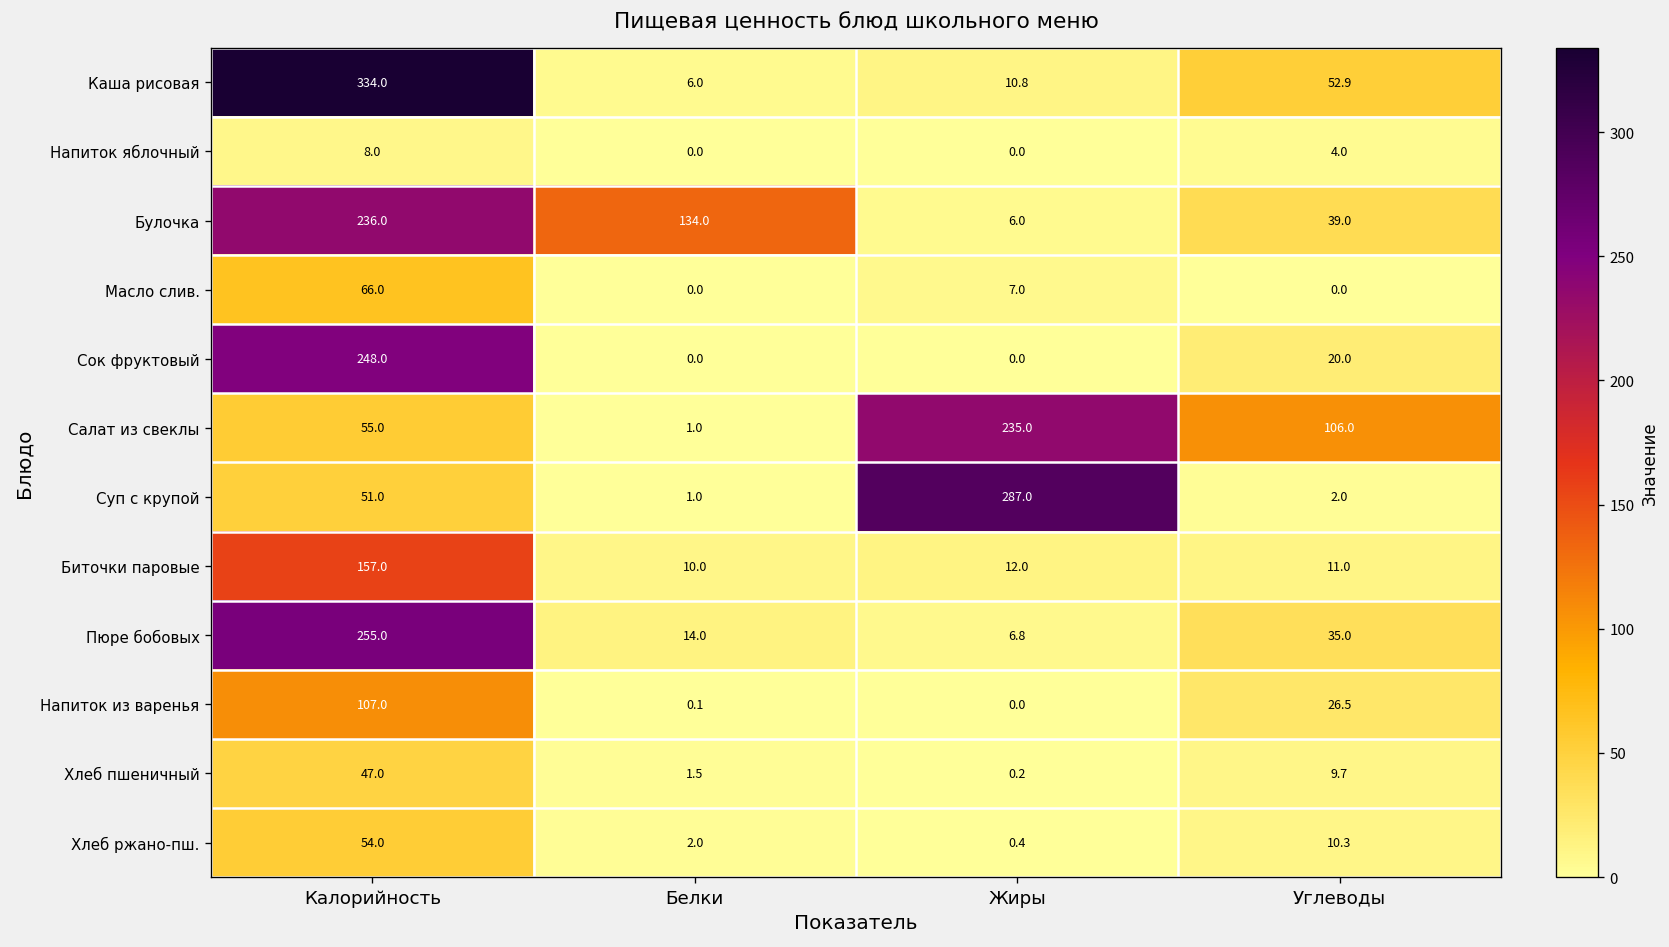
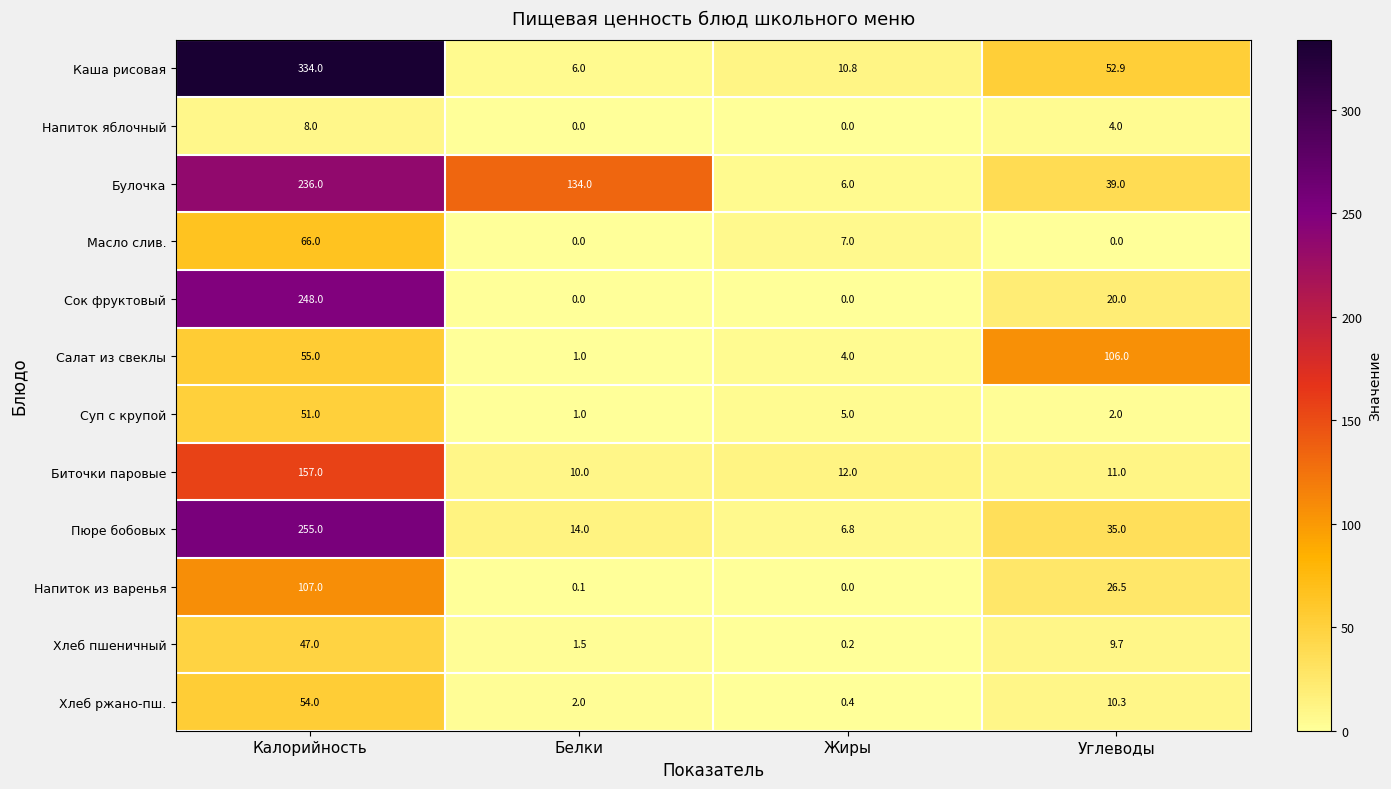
  {
    "Каша рисовая": {
      "Калорийность": 334.0,
      "Белки": 6.0,
      "Жиры": 10.8,
      "Углеводы": 52.9
    },
    "Напиток яблочный": {
      "Калорийность": 8.0,
      "Белки": 0.0,
      "Жиры": 0.0,
      "Углеводы": 4.0
    },
    "Булочка": {
      "Калорийность": 236.0,
      "Белки": 134.0,
      "Жиры": 6.0,
      "Углеводы": 39.0
    },
    "Масло слив.": {
      "Калорийность": 66.0,
      "Белки": 0.0,
      "Жиры": 7.0,
      "Углеводы": 0.0
    },
    "Сок фруктовый": {
      "Калорийность": 248.0,
      "Белки": 0.0,
      "Жиры": 0.0,
      "Углеводы": 20.0
    },
    "Салат из свеклы": {
      "Калорийность": 55.0,
      "Белки": 1.0,
-     "Жиры": 235.0,
+     "Жиры": 4.0,
      "Углеводы": 106.0
    },
    "Суп с крупой": {
      "Калорийность": 51.0,
      "Белки": 1.0,
-     "Жиры": 287.0,
+     "Жиры": 5.0,
      "Углеводы": 2.0
    },
    "Биточки паровые": {
      "Калорийность": 157.0,
      "Белки": 10.0,
      "Жиры": 12.0,
      "Углеводы": 11.0
    },
    "Пюре бобовых": {
      "Калорийность": 255.0,
      "Белки": 14.0,
      "Жиры": 6.8,
      "Углеводы": 35.0
    },
    "Напиток из варенья": {
      "Калорийность": 107.0,
      "Белки": 0.1,
      "Жиры": 0.0,
      "Углеводы": 26.5
    },
    "Хлеб пшеничный": {
      "Калорийность": 47.0,
      "Белки": 1.5,
      "Жиры": 0.2,
      "Углеводы": 9.7
    },
    "Хлеб ржано-пш.": {
      "Калорийность": 54.0,
      "Белки": 2.0,
      "Жиры": 0.4,
      "Углеводы": 10.3
    }
  }
